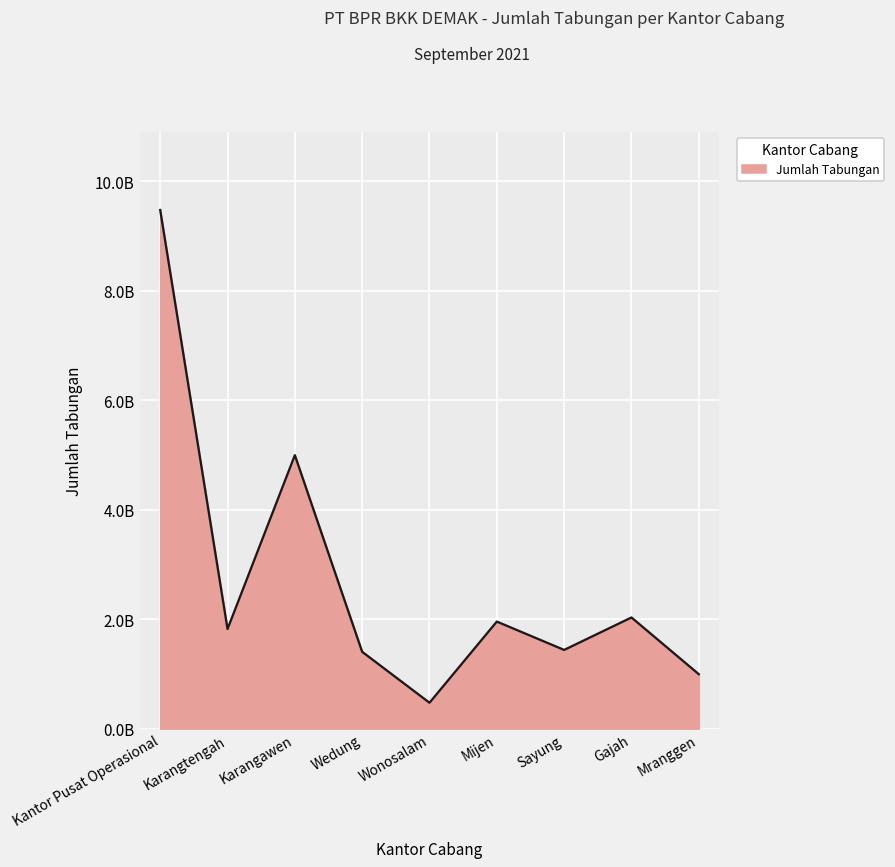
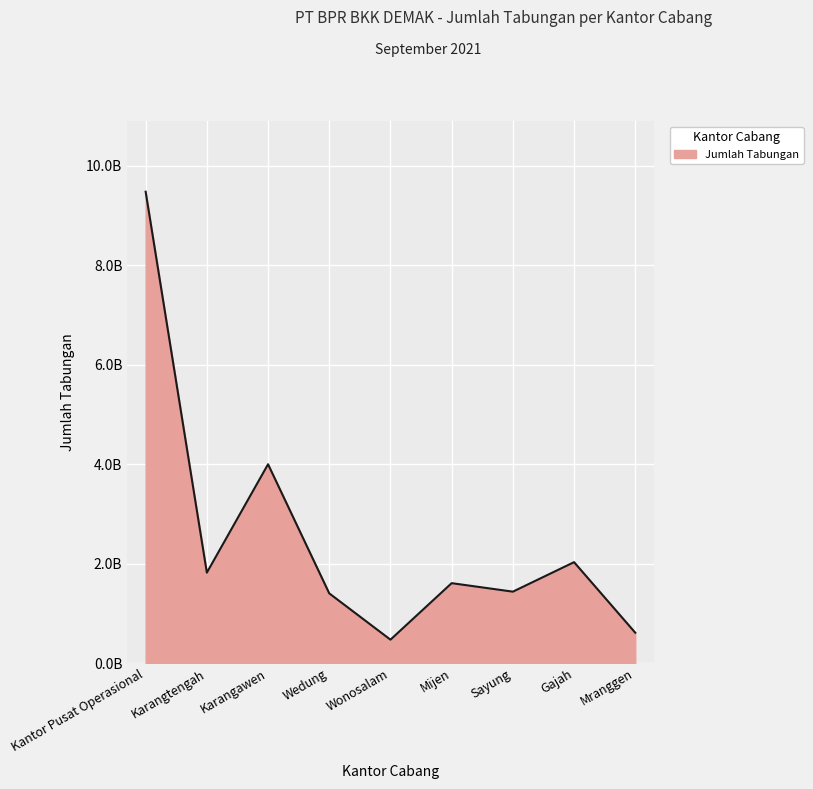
  {
    "Kantor Pusat Operasional": 9500000000,
    "Karangtengah": 1800000000,
-   "Karangawen": 5000000000,
+   "Karangawen": 4000000000,
    "Wedung": 1400000000,
    "Wonosalam": 500000000,
-   "Mijen": 2000000000,
+   "Mijen": 1600000000,
    "Sayung": 1400000000,
    "Gajah": 2000000000,
-   "Mranggen": 1000000000
+   "Mranggen": 600000000
  }
